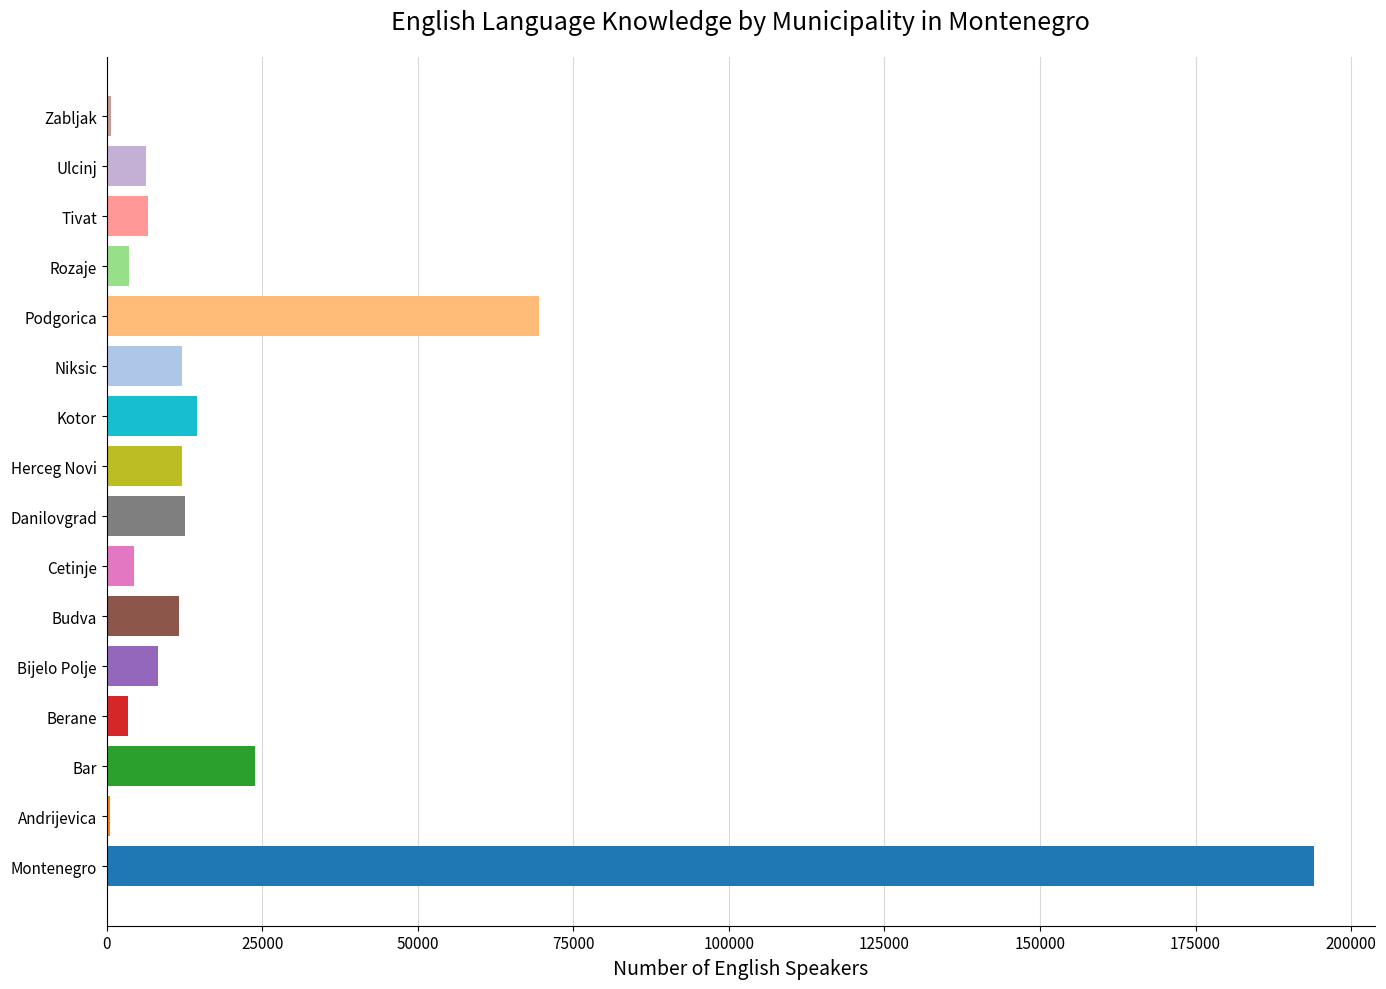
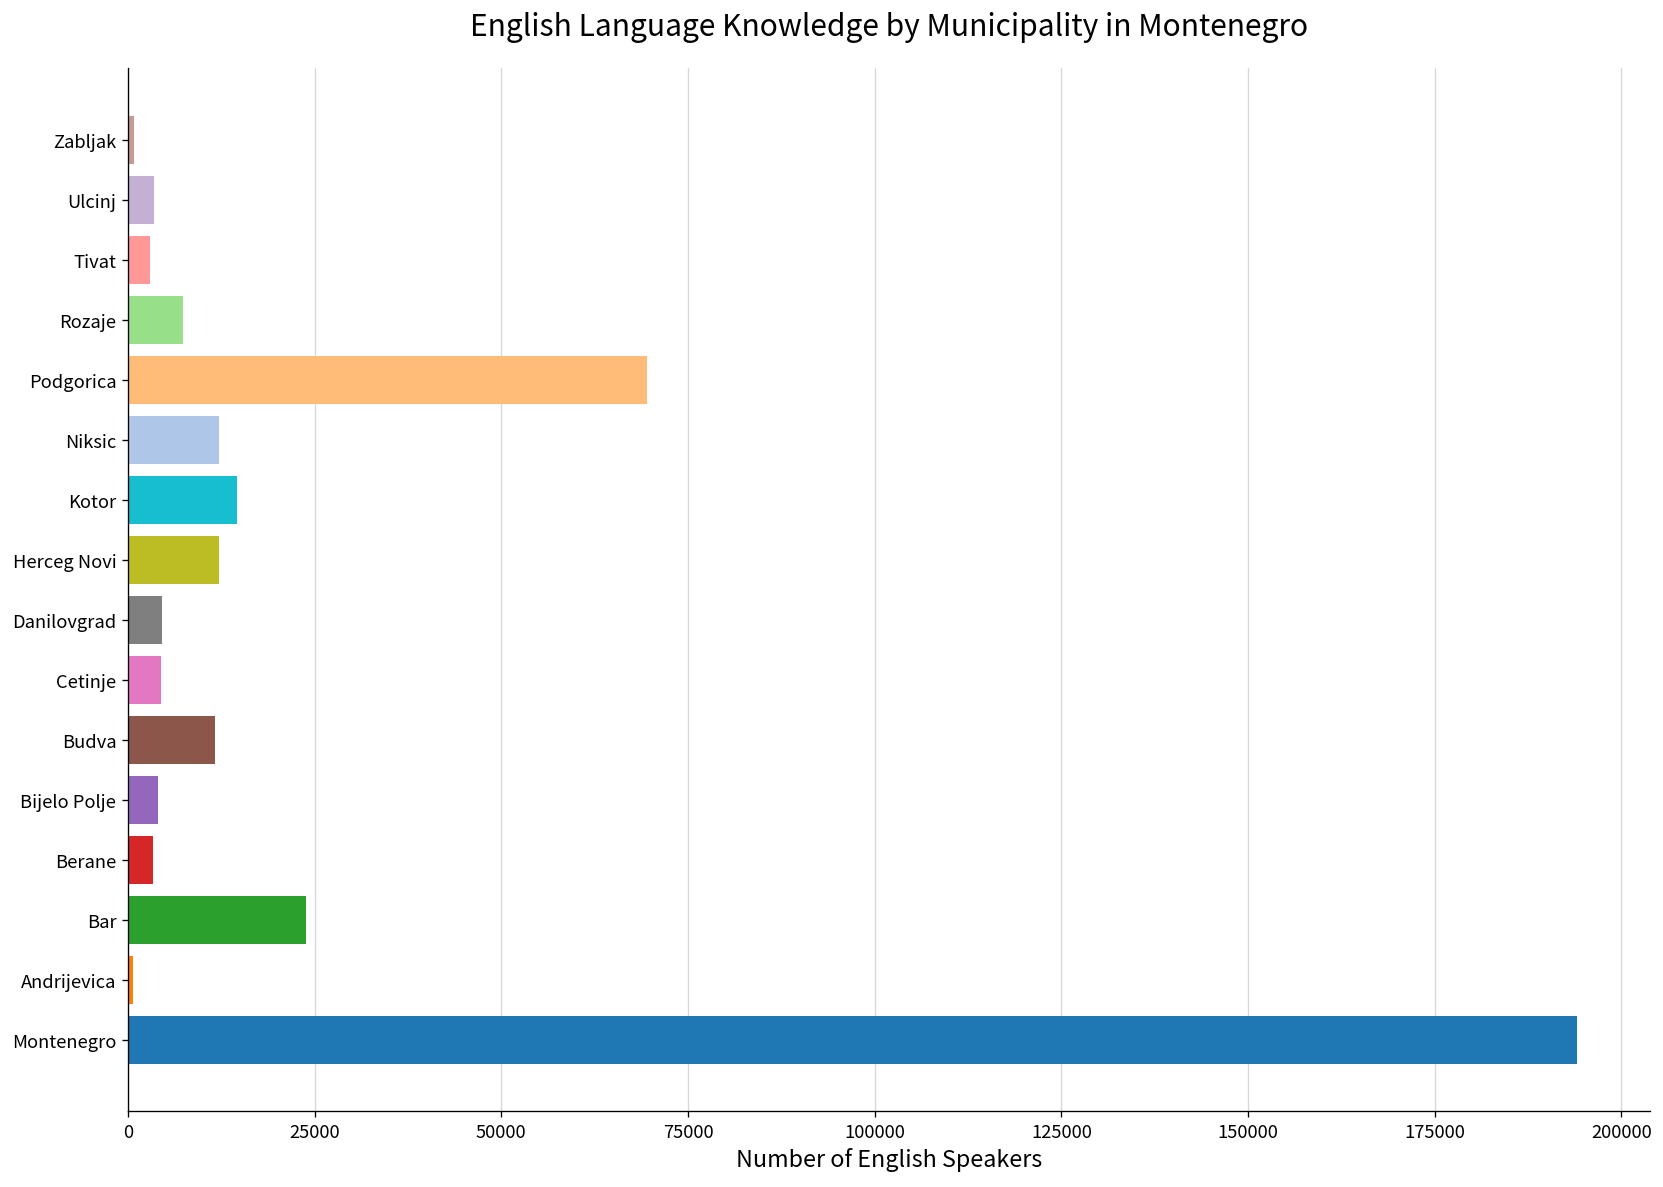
  {
    "Zabljak": 1000,
-   "Ulcinj": 6000,
-   "Tivat": 7000,
-   "Rozaje": 4000,
+   "Ulcinj": 3000,
+   "Tivat": 3000,
+   "Rozaje": 7000,
    "Podgorica": 70000,
    "Niksic": 12000,
    "Kotor": 15000,
    "Herceg Novi": 12000,
-   "Danilovgrad": 13000,
+   "Danilovgrad": 5000,
    "Cetinje": 4000,
    "Budva": 12000,
-   "Bijelo Polje": 8000,
+   "Bijelo Polje": 4000,
    "Berane": 3000,
    "Bar": 24000,
    "Andrijevica": 1000,
    "Montenegro": 194000
  }
